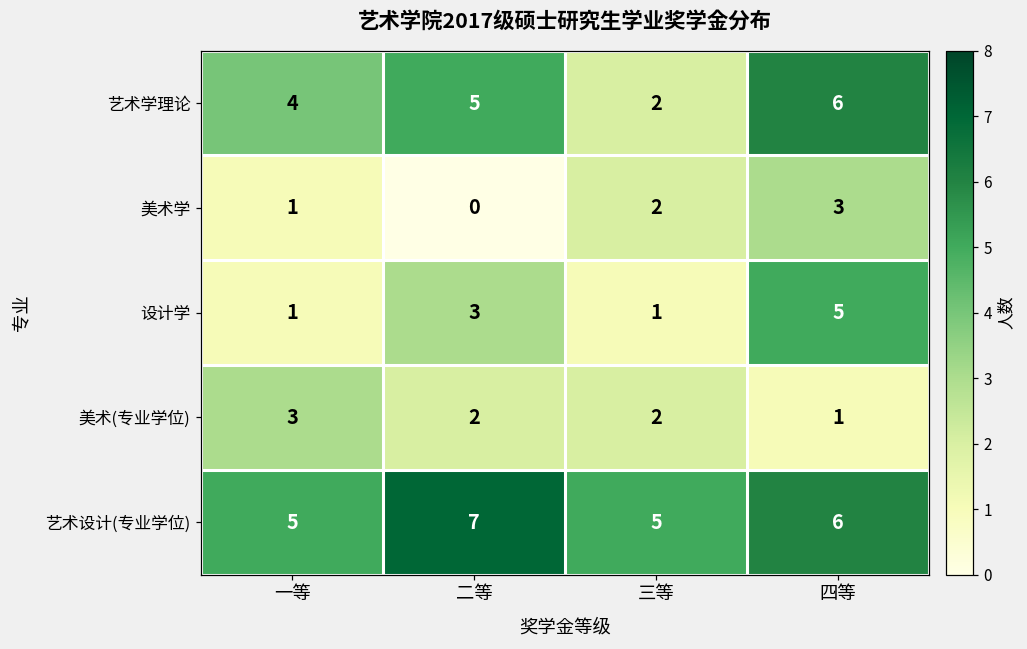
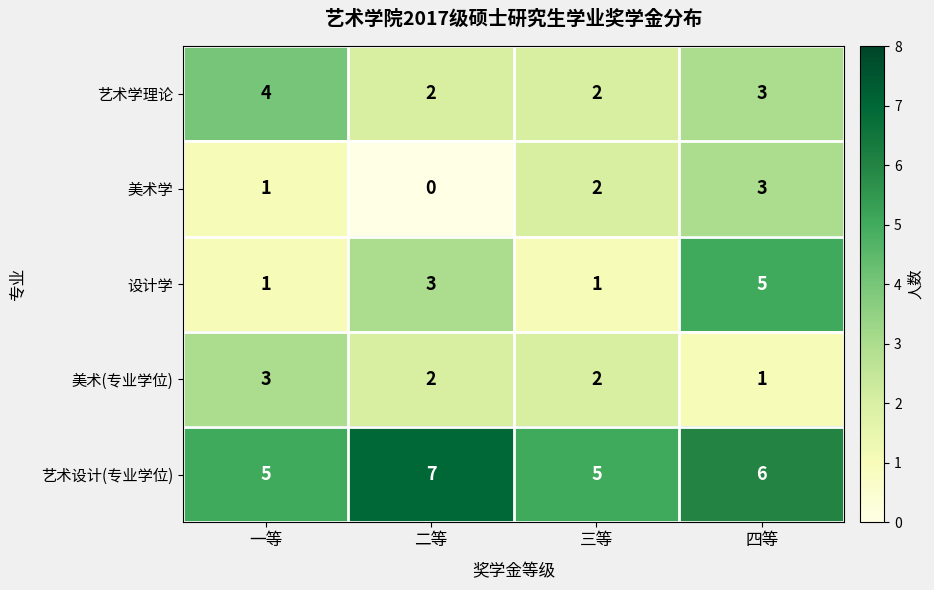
  {
    "艺术学理论": {
      "一等": 4,
-     "二等": 5,
+     "二等": 2,
      "三等": 2,
-     "四等": 6
+     "四等": 3
    },
    "美术学": {
      "一等": 1,
      "二等": 0,
      "三等": 2,
      "四等": 3
    },
    "设计学": {
      "一等": 1,
      "二等": 3,
      "三等": 1,
      "四等": 5
    },
    "美术(专业学位)": {
      "一等": 3,
      "二等": 2,
      "三等": 2,
      "四等": 1
    },
    "艺术设计(专业学位)": {
      "一等": 5,
      "二等": 7,
      "三等": 5,
      "四等": 6
    }
  }
